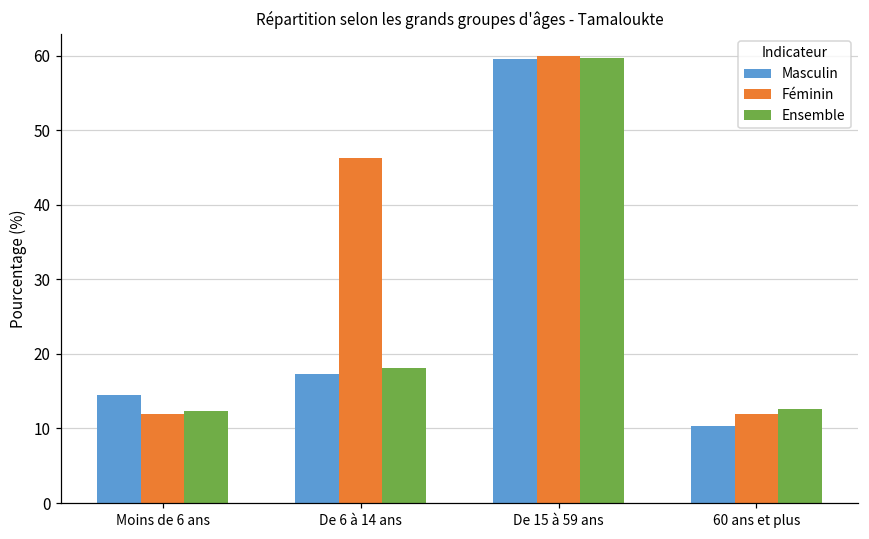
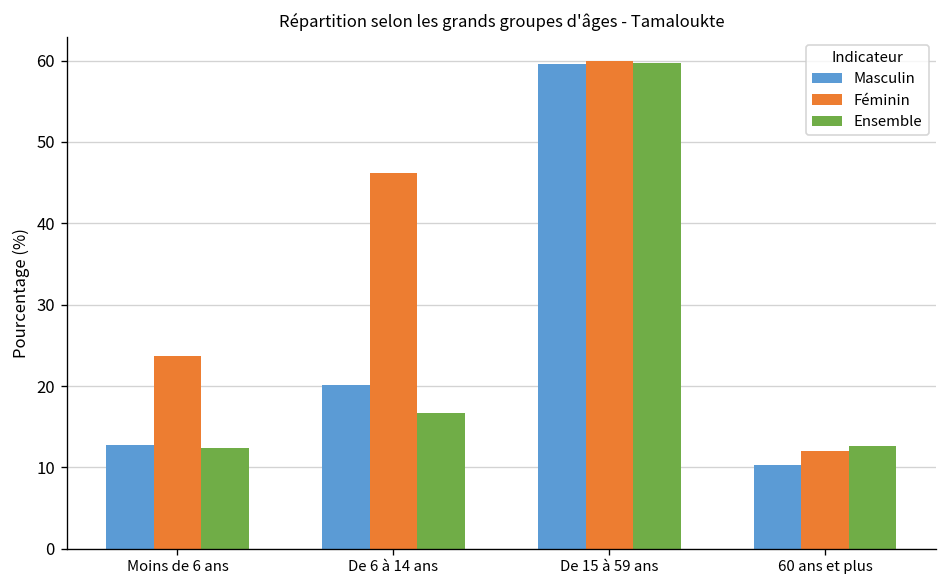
  {
    "Masculin": {
-     "Moins de 6 ans": 15,
-     "De 6 à 14 ans": 17,
+     "Moins de 6 ans": 13,
+     "De 6 à 14 ans": 20,
      "De 15 à 59 ans": 60,
      "60 ans et plus": 10
    },
    "Féminin": {
-     "Moins de 6 ans": 12,
+     "Moins de 6 ans": 24,
      "De 6 à 14 ans": 46,
      "De 15 à 59 ans": 60,
      "60 ans et plus": 12
    },
    "Ensemble": {
      "Moins de 6 ans": 12,
-     "De 6 à 14 ans": 18,
+     "De 6 à 14 ans": 17,
      "De 15 à 59 ans": 60,
      "60 ans et plus": 13
    }
  }
